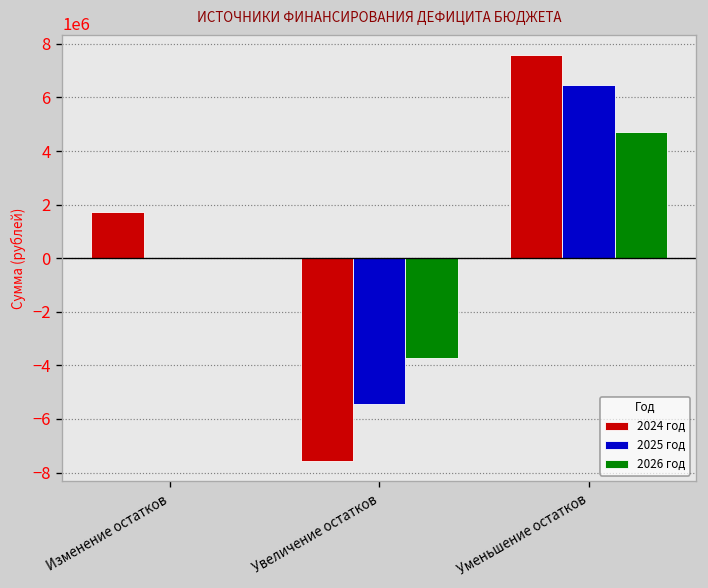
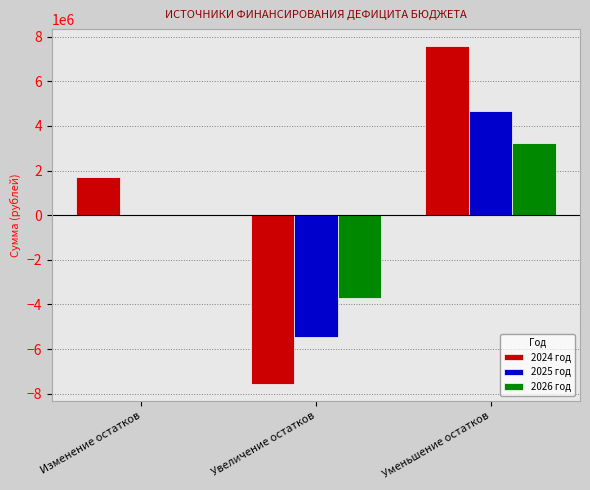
  {
    "2024 год": {
      "Изменение остатков": 1700000,
      "Увеличение остатков": -7600000,
      "Уменьшение остатков": 7600000
    },
    "2025 год": {
      "Изменение остатков": 0,
      "Увеличение остатков": -5500000,
-     "Уменьшение остатков": 6500000
+     "Уменьшение остатков": 4700000
    },
    "2026 год": {
      "Изменение остатков": 0,
      "Увеличение остатков": -3700000,
-     "Уменьшение остатков": 4700000
+     "Уменьшение остатков": 3200000
    }
  }
